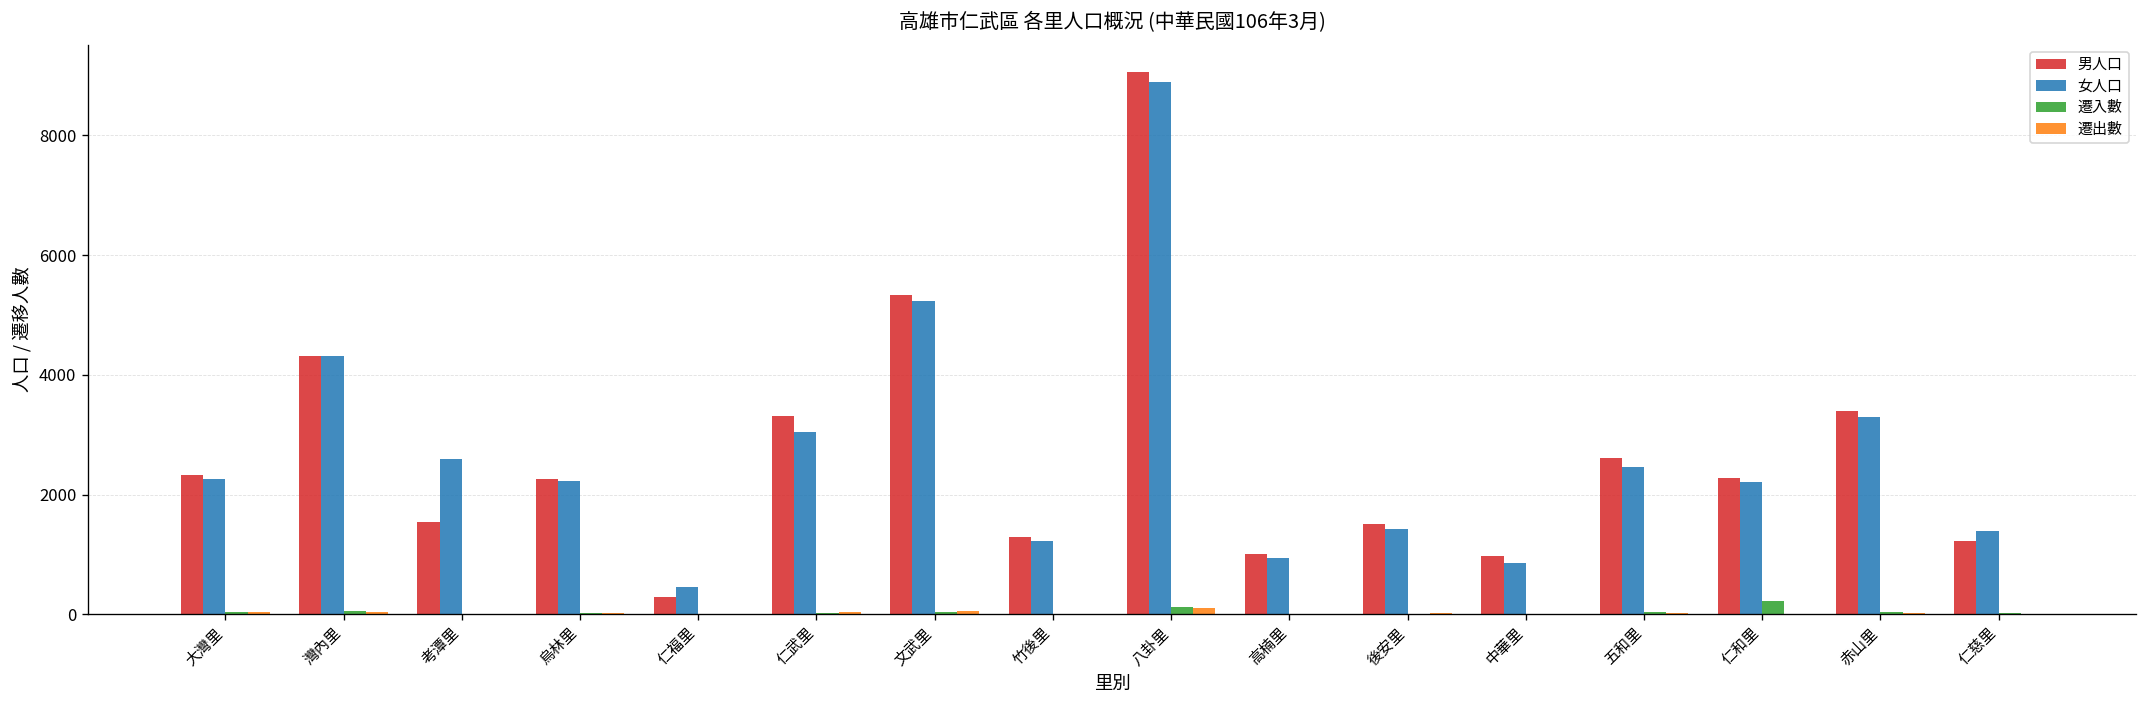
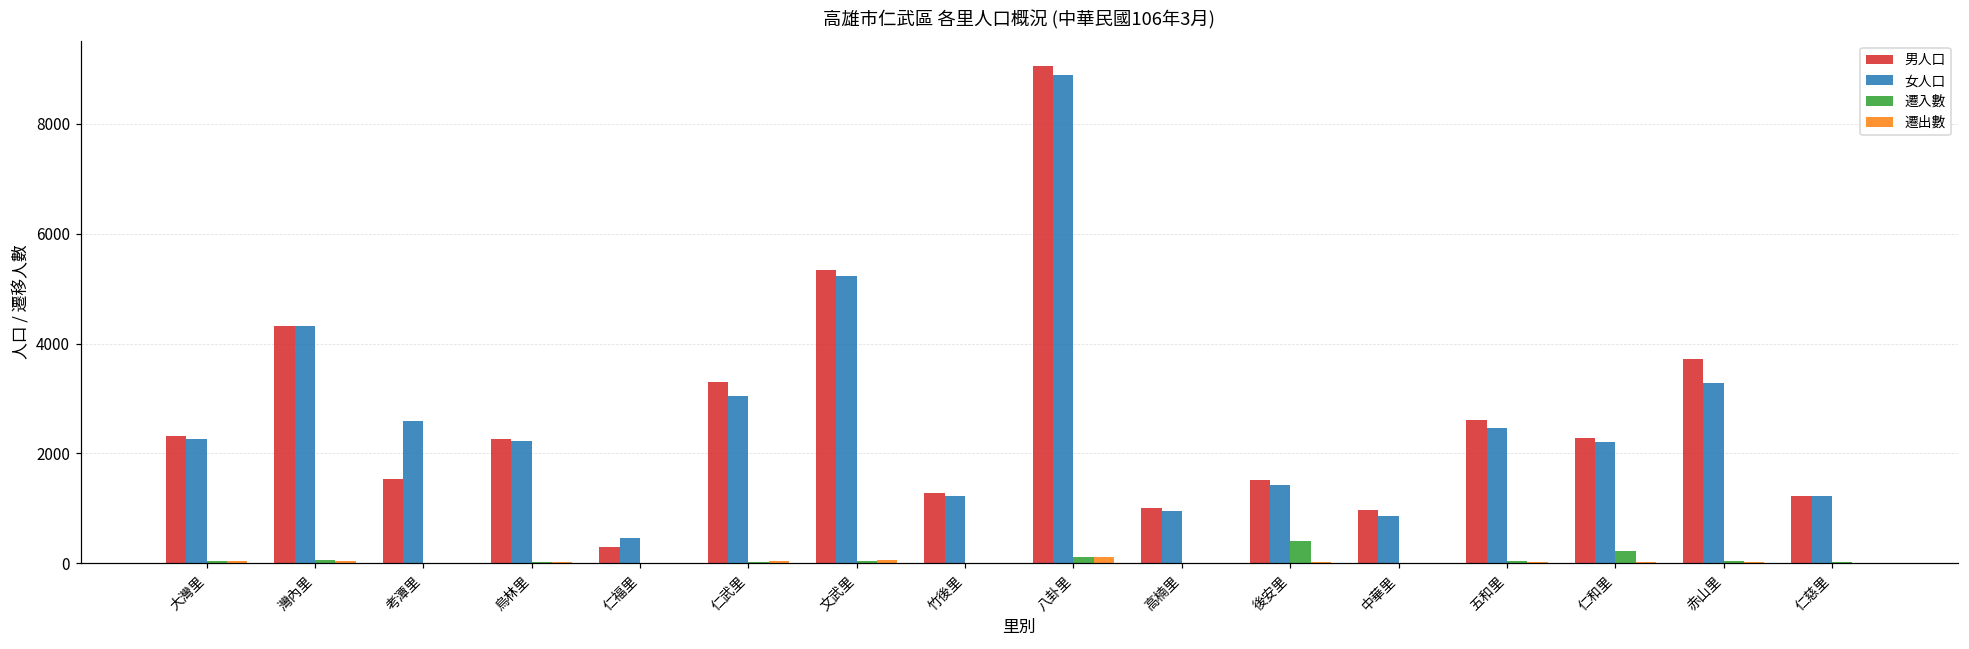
  {
    "男人口": {
      "大灣里": 2300,
      "灣內里": 4300,
      "考潭里": 1500,
      "烏林里": 2300,
      "仁福里": 300,
      "仁武里": 3300,
      "文武里": 5300,
      "竹後里": 1300,
      "八卦里": 9100,
      "高楠里": 1000,
      "後安里": 1500,
      "中華里": 1000,
      "五和里": 2600,
      "仁和里": 2300,
-     "赤山里": 3400,
+     "赤山里": 3700,
      "仁慈里": 1200
    },
    "女人口": {
      "大灣里": 2300,
      "灣內里": 4300,
      "考潭里": 2600,
      "烏林里": 2200,
      "仁福里": 500,
      "仁武里": 3100,
      "文武里": 5200,
      "竹後里": 1200,
      "八卦里": 8900,
      "高楠里": 900,
      "後安里": 1400,
      "中華里": 900,
      "五和里": 2500,
      "仁和里": 2200,
      "赤山里": 3300,
-     "仁慈里": 1400
+     "仁慈里": 1200
    },
    "遷入數": {
      "灣內里": 100,
      "八卦里": 100,
-     "後安里": 0,
+     "後安里": 400,
      "仁和里": 200
    },
    "遷出數": {
      "文武里": 100,
      "八卦里": 100
    }
  }
